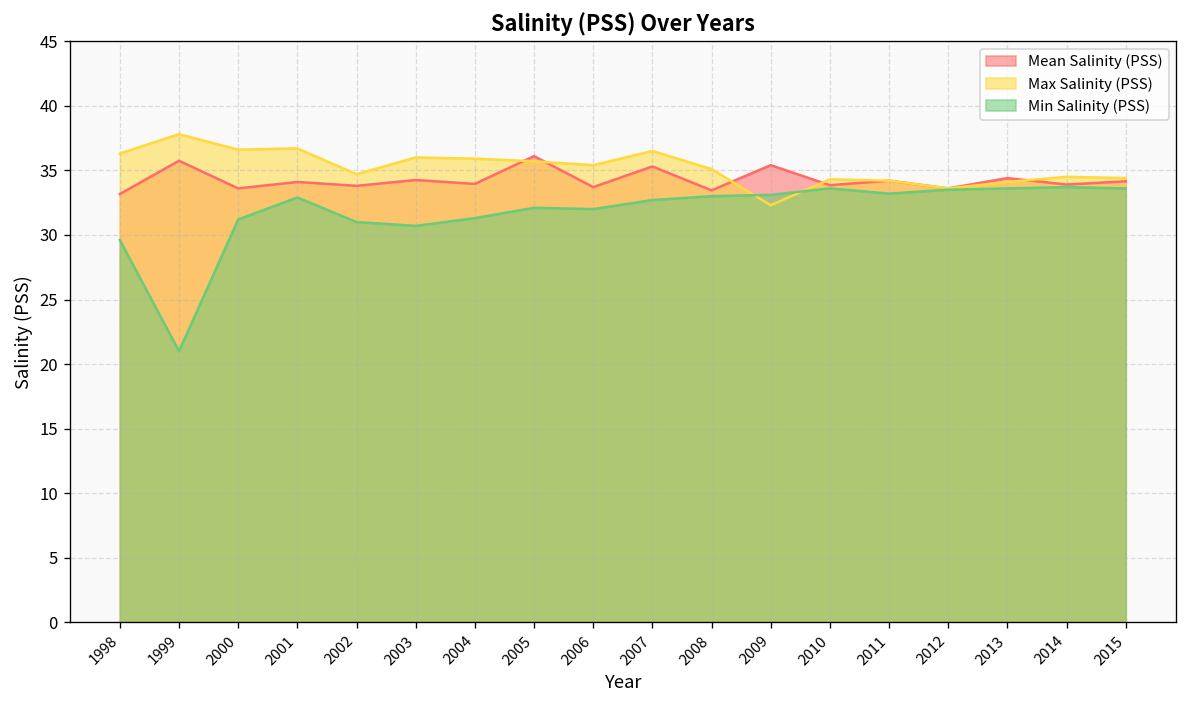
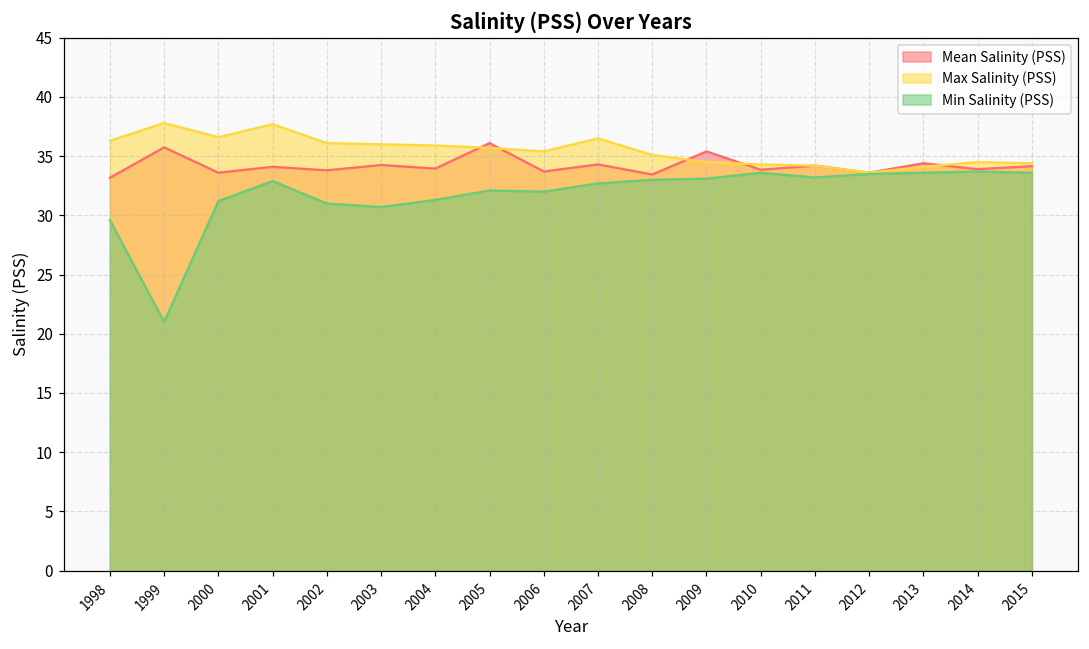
  {
    "Mean Salinity (PSS)": {
      "1998": 33.2,
      "1999": 35.7,
      "2000": 33.6,
      "2001": 34.1,
      "2002": 33.8,
      "2003": 34.3,
      "2004": 34.0,
      "2005": 36.1,
      "2006": 33.7,
-     "2007": 35.3,
+     "2007": 34.3,
      "2008": 33.5,
      "2009": 35.4,
      "2010": 33.9,
      "2013": 34.4,
      "2015": 34.2
    },
    "Max Salinity (PSS)": {
      "1998": 36.3,
      "1999": 37.8,
      "2000": 36.6,
-     "2001": 36.7,
-     "2002": 34.7,
+     "2001": 37.7,
+     "2002": 36.1,
      "2003": 36.0,
      "2004": 35.9,
      "2005": 35.7,
      "2006": 35.4,
      "2007": 36.5,
      "2008": 35.1,
-     "2009": 32.3,
+     "2009": 34.5,
      "2010": 34.3,
      "2013": 34.1,
      "2014": 34.5,
      "2015": 34.4
    },
    "Min Salinity (PSS)": {
      "1998": 29.6,
      "1999": 21.0,
      "2000": 31.2,
      "2001": 32.9,
      "2002": 31.0,
      "2003": 30.7,
      "2004": 31.3,
      "2005": 32.1,
      "2006": 32.0,
      "2007": 32.7,
      "2008": 33.0,
      "2009": 33.1,
      "2010": 33.6,
      "2011": 33.2,
      "2013": 33.6,
      "2015": 33.6
    }
  }
